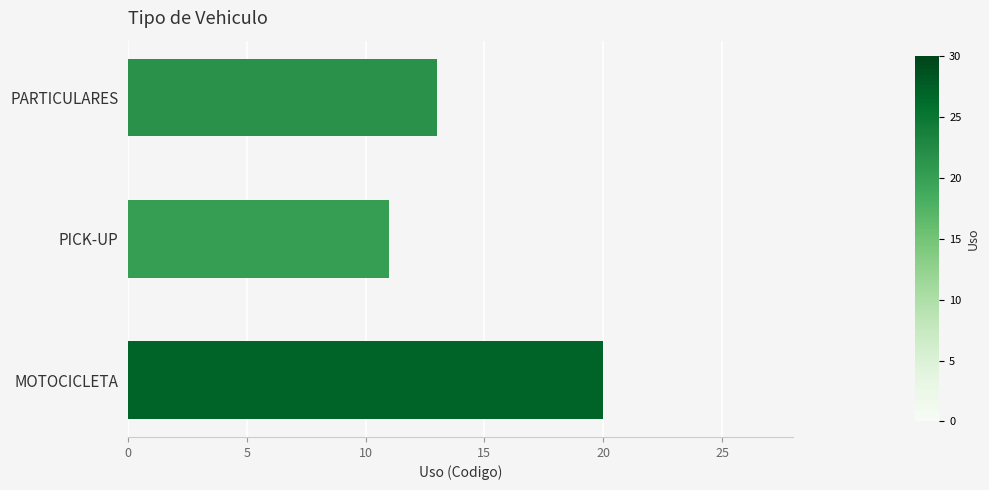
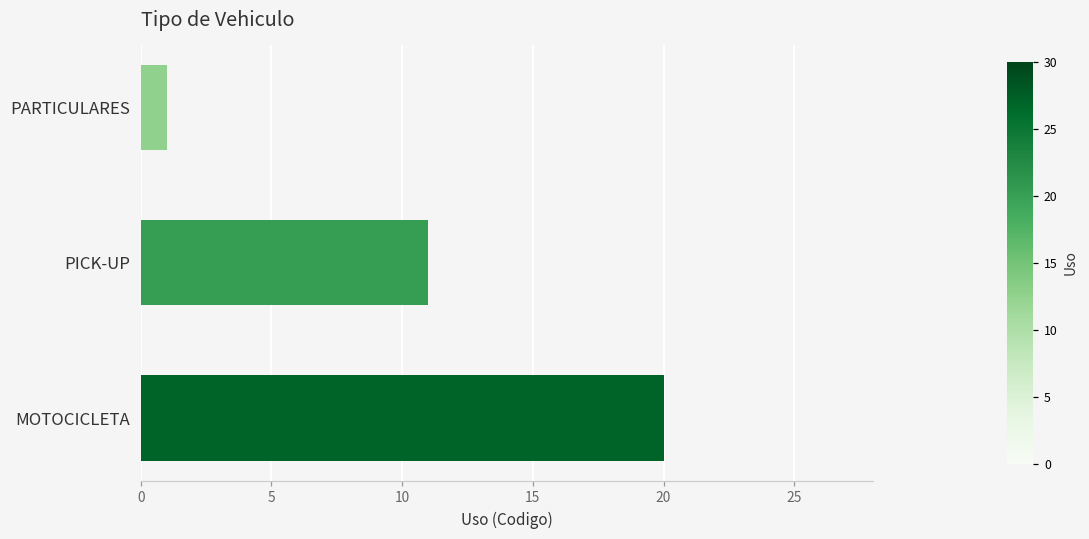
  {
-   "PARTICULARES": 13,
+   "PARTICULARES": 1,
    "PICK-UP": 11,
    "MOTOCICLETA": 20
  }
